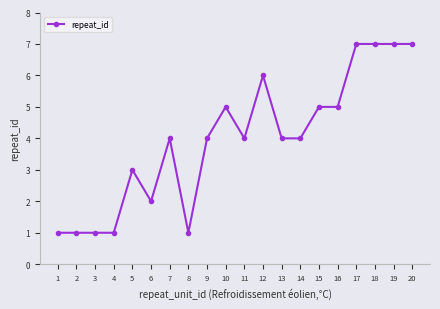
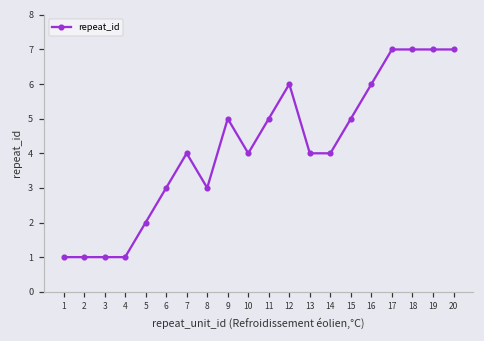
  {
    "1": 1,
    "2": 1,
    "3": 1,
    "4": 1,
-   "5": 3,
-   "6": 2,
+   "5": 2,
+   "6": 3,
    "7": 4,
-   "8": 1,
-   "9": 4,
-   "10": 5,
-   "11": 4,
+   "8": 3,
+   "9": 5,
+   "10": 4,
+   "11": 5,
    "12": 6,
    "13": 4,
    "14": 4,
    "15": 5,
-   "16": 5,
+   "16": 6,
    "17": 7,
    "18": 7,
    "19": 7,
    "20": 7
  }
